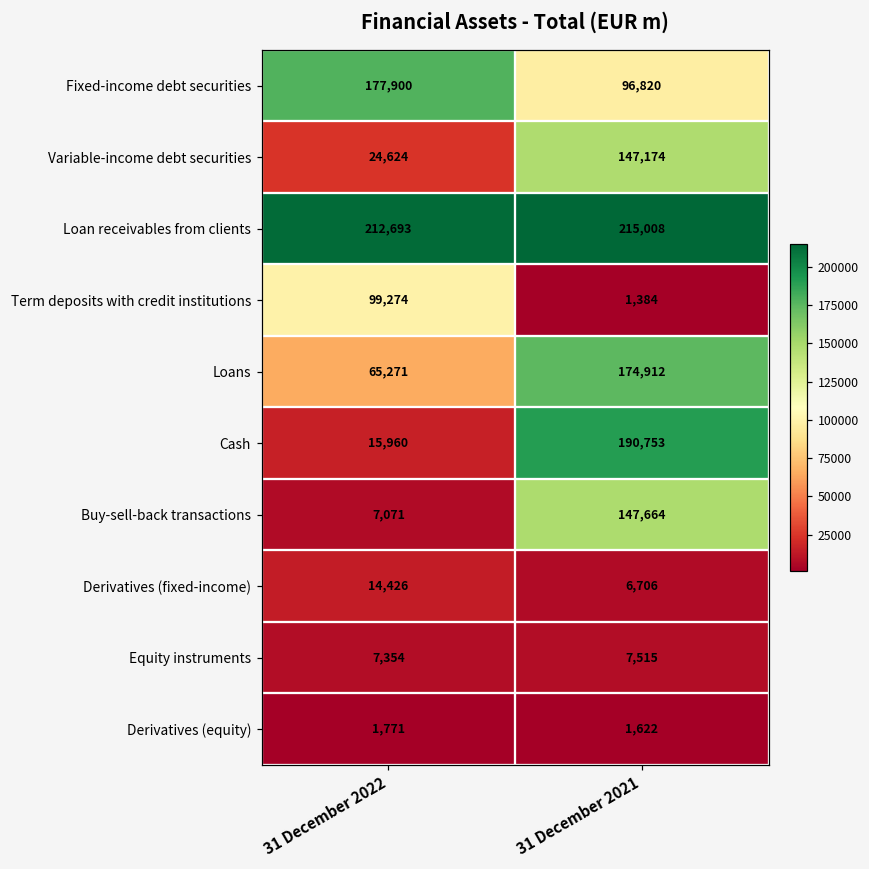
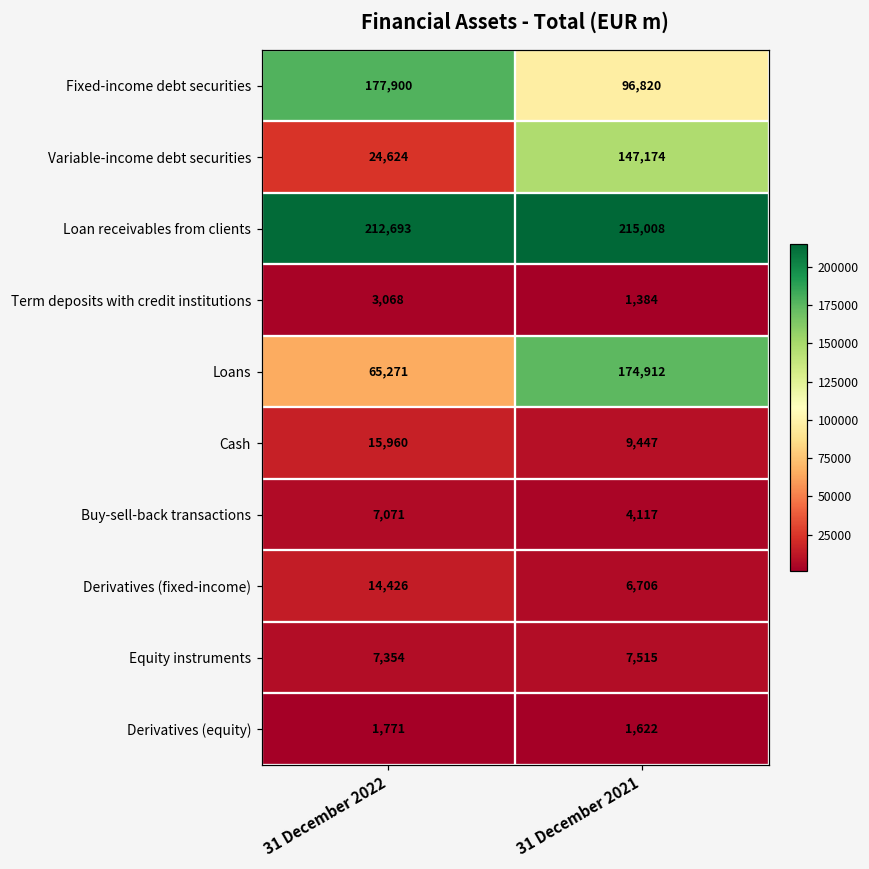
  {
    "Fixed-income debt securities": {
      "31 December 2022": "177,900",
      "31 December 2021": "96,820"
    },
    "Variable-income debt securities": {
      "31 December 2022": "24,624",
      "31 December 2021": "147,174"
    },
    "Loan receivables from clients": {
      "31 December 2022": "212,693",
      "31 December 2021": "215,008"
    },
    "Term deposits with credit institutions": {
-     "31 December 2022": "99,274",
+     "31 December 2022": "3,068",
      "31 December 2021": "1,384"
    },
    "Loans": {
      "31 December 2022": "65,271",
      "31 December 2021": "174,912"
    },
    "Cash": {
      "31 December 2022": "15,960",
-     "31 December 2021": "190,753"
+     "31 December 2021": "9,447"
    },
    "Buy-sell-back transactions": {
      "31 December 2022": "7,071",
-     "31 December 2021": "147,664"
+     "31 December 2021": "4,117"
    },
    "Derivatives (fixed-income)": {
      "31 December 2022": "14,426",
      "31 December 2021": "6,706"
    },
    "Equity instruments": {
      "31 December 2022": "7,354",
      "31 December 2021": "7,515"
    },
    "Derivatives (equity)": {
      "31 December 2022": "1,771",
      "31 December 2021": "1,622"
    }
  }
